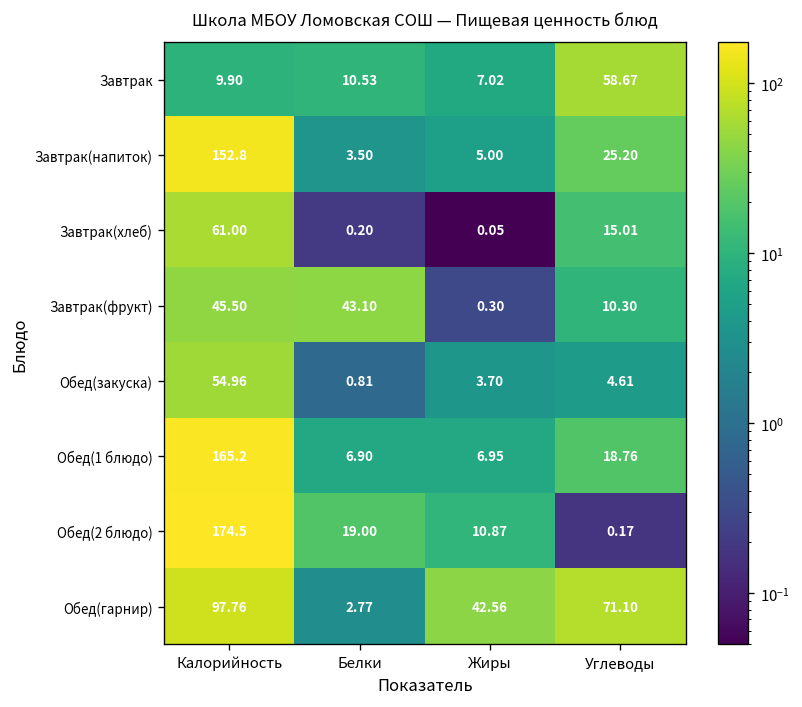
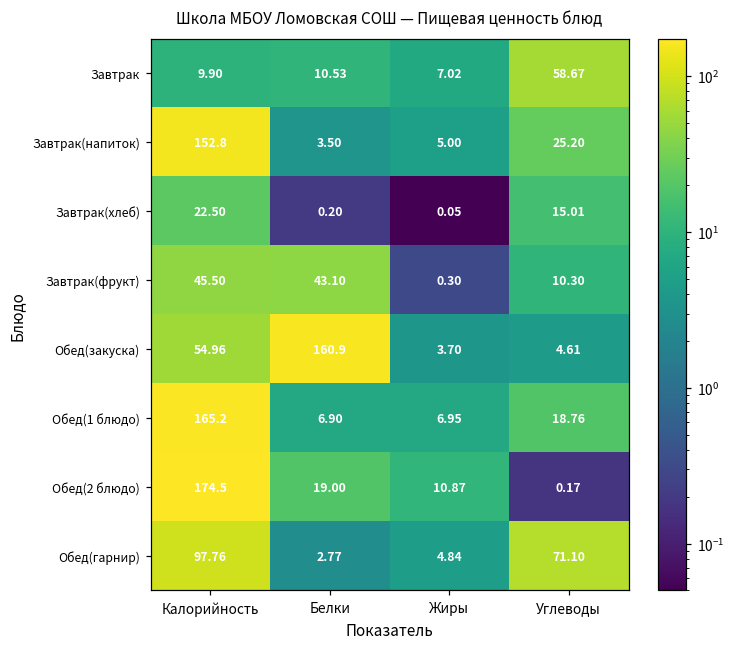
  {
    "Завтрак": {
      "Калорийность": 9.90,
      "Белки": 10.53,
      "Жиры": 7.02,
      "Углеводы": 58.67
    },
    "Завтрак(напиток)": {
      "Калорийность": 152.8,
      "Белки": 3.50,
      "Жиры": 5.00,
      "Углеводы": 25.20
    },
    "Завтрак(хлеб)": {
-     "Калорийность": 61.00,
+     "Калорийность": 22.50,
      "Белки": 0.20,
      "Жиры": 0.05,
      "Углеводы": 15.01
    },
    "Завтрак(фрукт)": {
      "Калорийность": 45.50,
      "Белки": 43.10,
      "Жиры": 0.30,
      "Углеводы": 10.30
    },
    "Обед(закуска)": {
      "Калорийность": 54.96,
-     "Белки": 0.81,
+     "Белки": 160.9,
      "Жиры": 3.70,
      "Углеводы": 4.61
    },
    "Обед(1 блюдо)": {
      "Калорийность": 165.2,
      "Белки": 6.90,
      "Жиры": 6.95,
      "Углеводы": 18.76
    },
    "Обед(2 блюдо)": {
      "Калорийность": 174.5,
      "Белки": 19.00,
      "Жиры": 10.87,
      "Углеводы": 0.17
    },
    "Обед(гарнир)": {
      "Калорийность": 97.76,
      "Белки": 2.77,
-     "Жиры": 42.56,
+     "Жиры": 4.84,
      "Углеводы": 71.10
    }
  }
